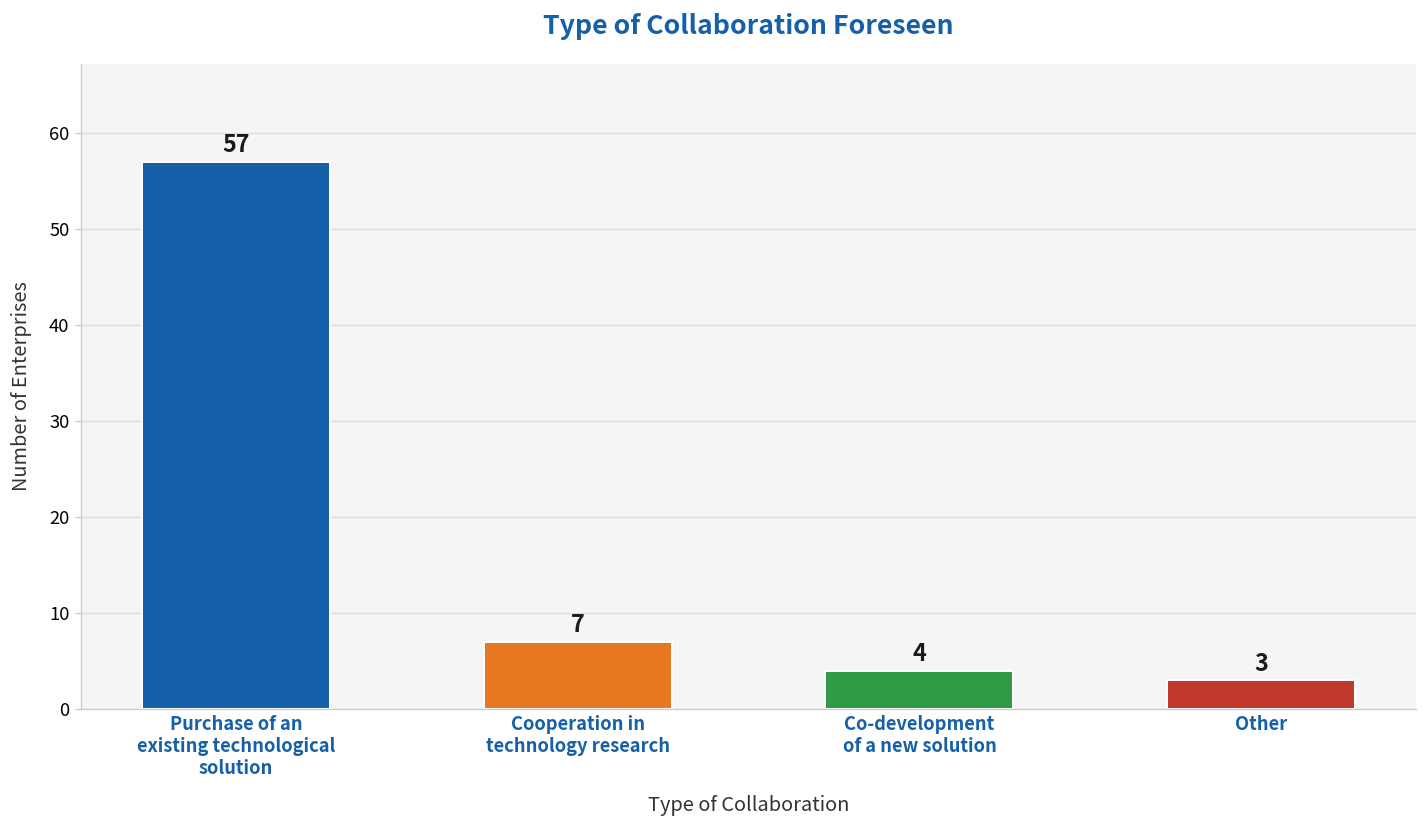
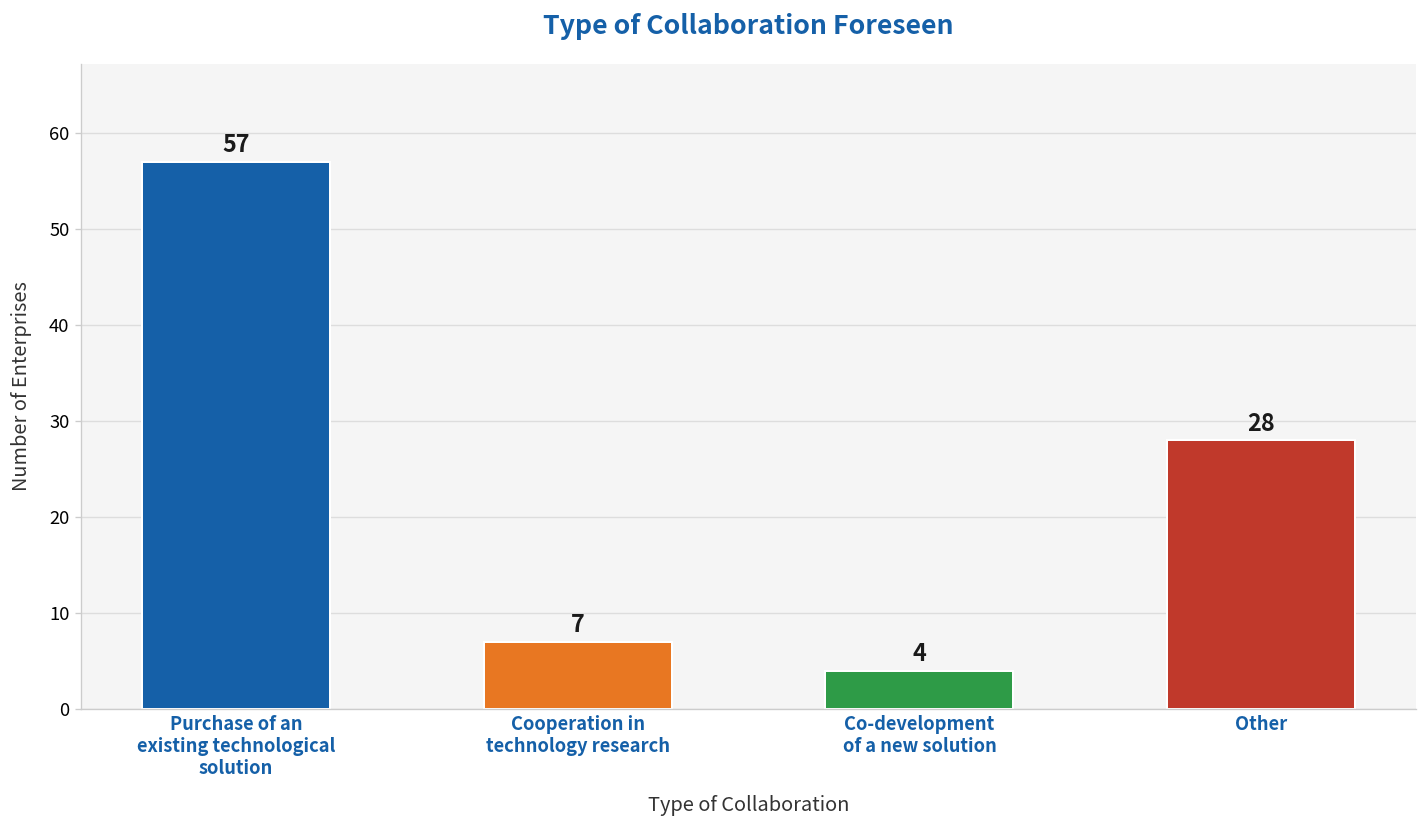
  {
    "Purchase of an existing technological solution": 57,
    "Cooperation in technology research": 7,
    "Co-development of a new solution": 4,
-   "Other": 3
+   "Other": 28
  }
